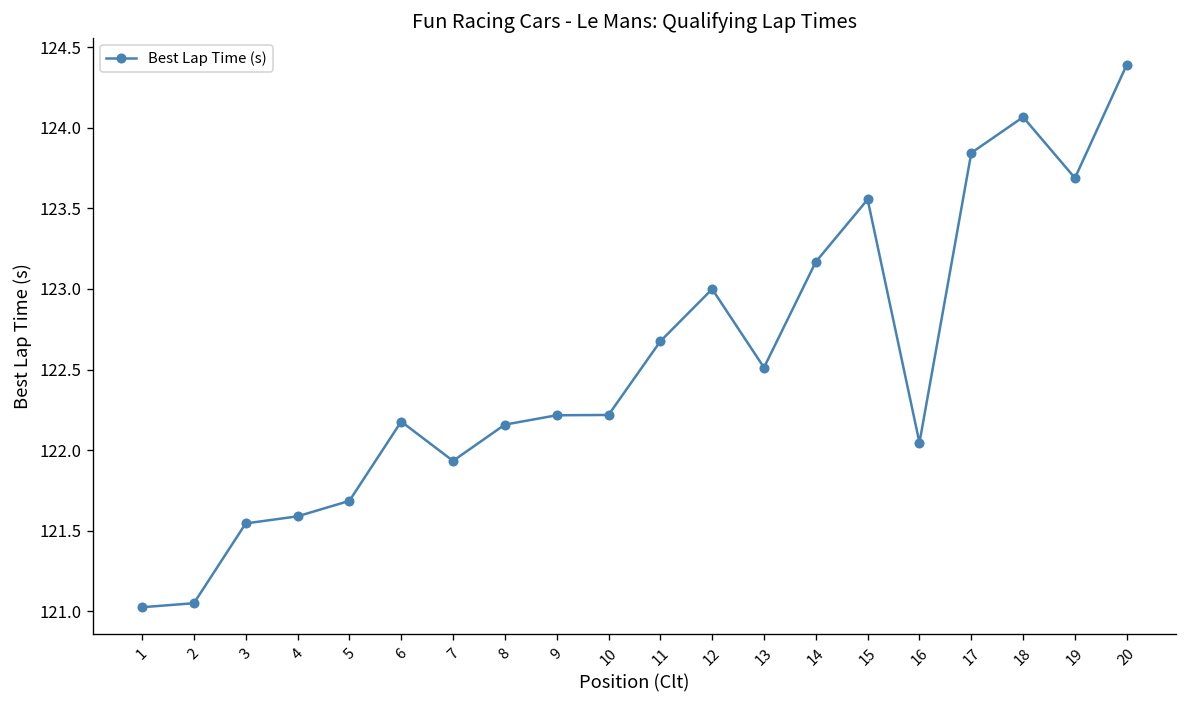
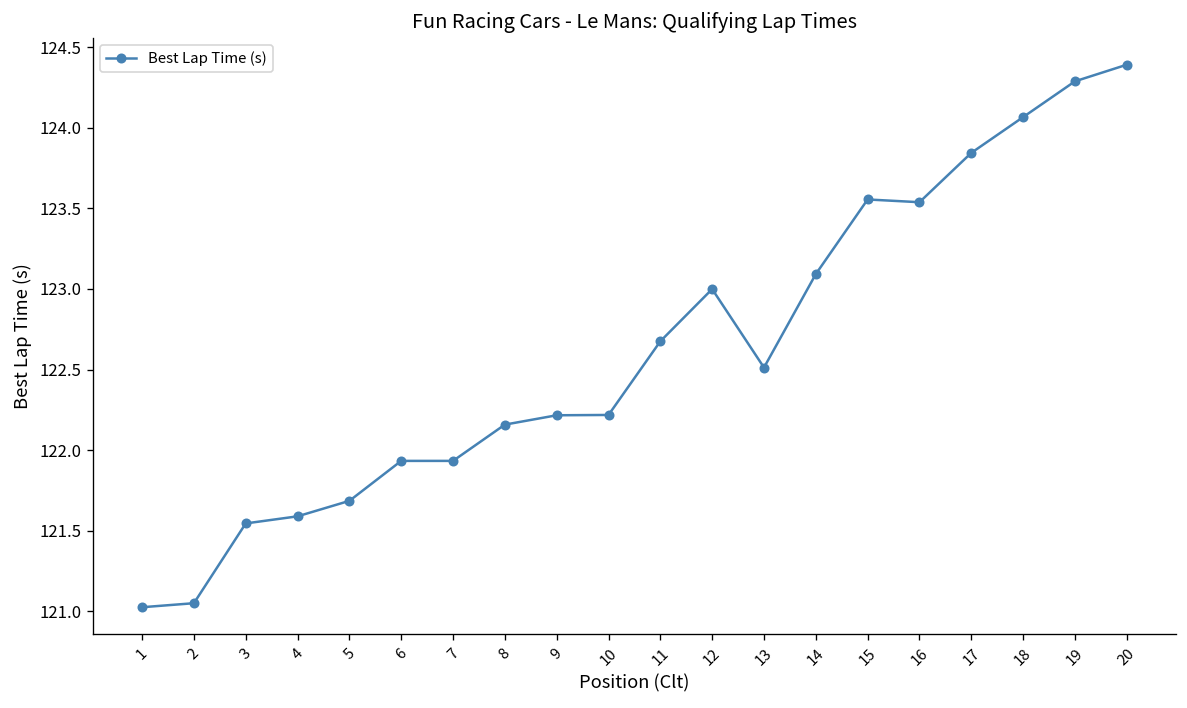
  {
    "1": 121.03,
    "2": 121.05,
    "3": 121.55,
    "4": 121.59,
    "5": 121.69,
-   "6": 122.18,
+   "6": 121.93,
    "7": 121.93,
    "8": 122.16,
    "9": 122.22,
    "10": 122.22,
    "11": 122.68,
    "12": 123.00,
    "13": 122.51,
-   "14": 123.17,
+   "14": 123.09,
    "15": 123.56,
-   "16": 122.05,
+   "16": 123.54,
    "17": 123.84,
    "18": 124.07,
-   "19": 123.69,
+   "19": 124.29,
    "20": 124.39
  }
